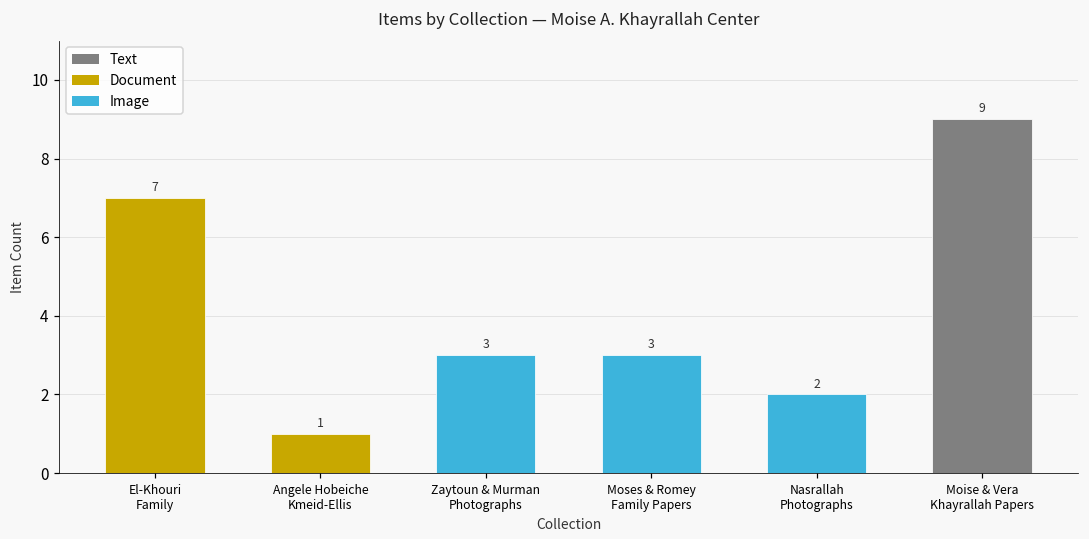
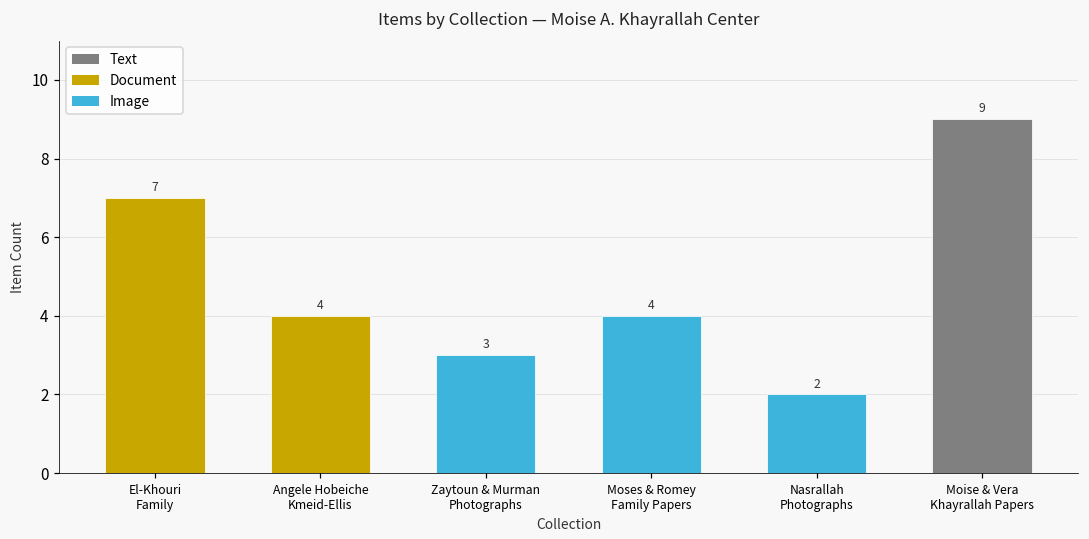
  {
    "El-Khouri Family": 7,
-   "Angele Hobeiche Kmeid-Ellis": 1,
+   "Angele Hobeiche Kmeid-Ellis": 4,
    "Zaytoun & Murman Photographs": 3,
-   "Moses & Romey Family Papers": 3,
+   "Moses & Romey Family Papers": 4,
    "Nasrallah Photographs": 2,
    "Moise & Vera Khayrallah Papers": 9
  }
